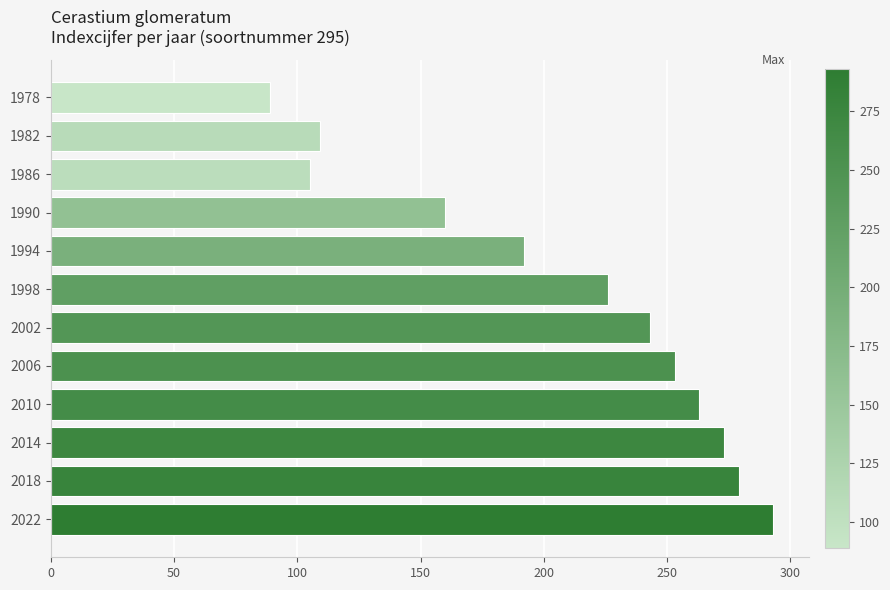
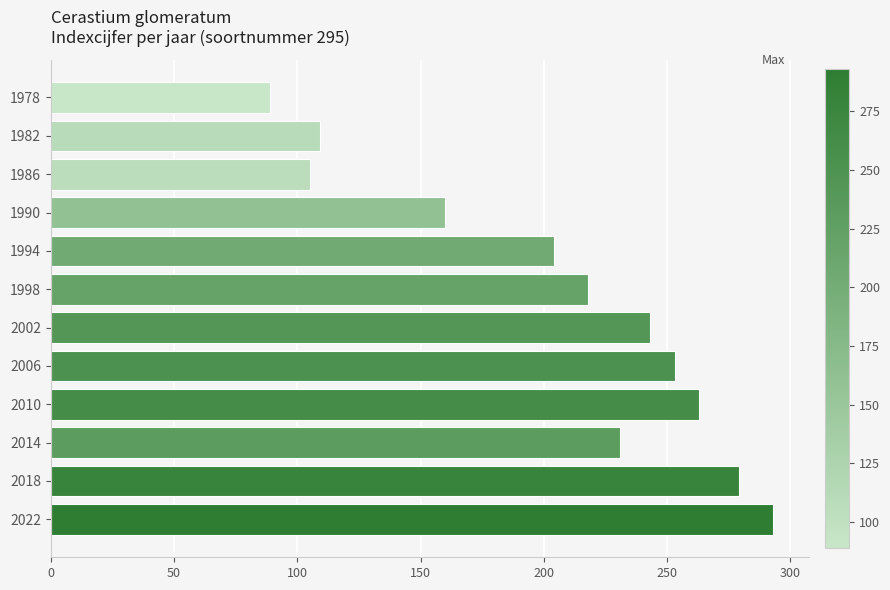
  {
    "1978": 89,
    "1982": 109,
    "1986": 105,
    "1990": 160,
-   "1994": 192,
-   "1998": 226,
+   "1994": 204,
+   "1998": 218,
    "2002": 243,
    "2006": 253,
    "2010": 263,
-   "2014": 273,
+   "2014": 231,
    "2018": 279,
    "2022": 293
  }
